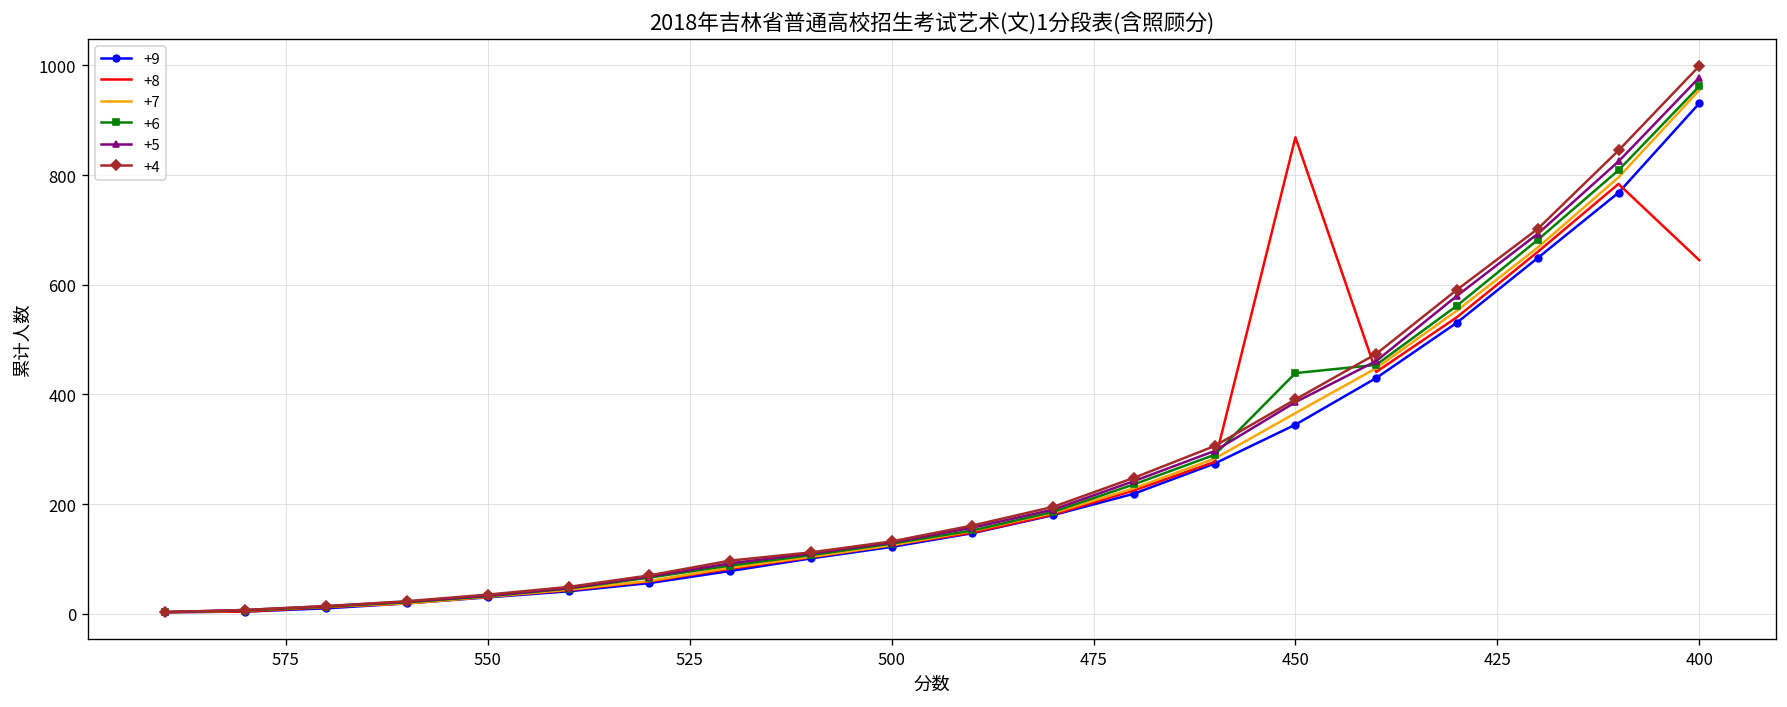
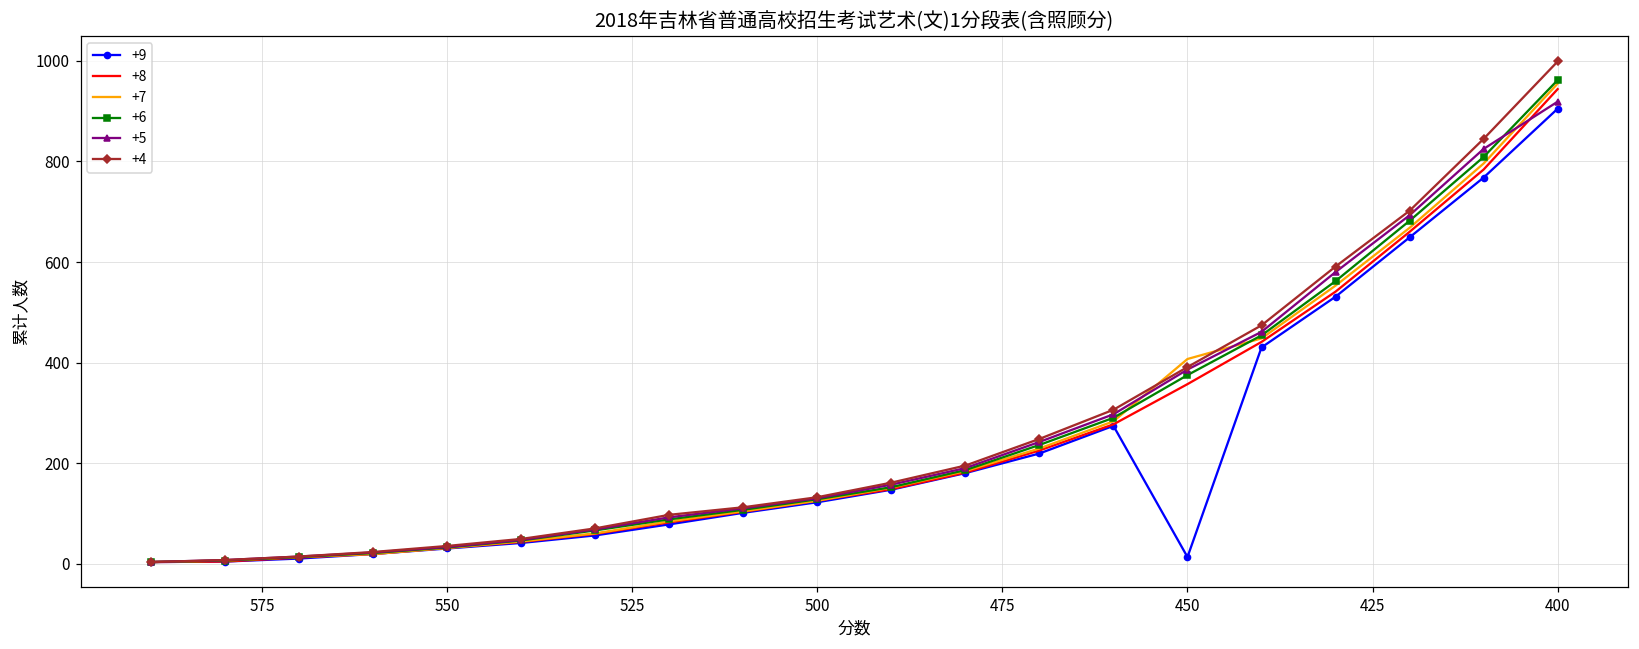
  {
    "+9": {
-     "450": 350,
-     "400": 930
+     "450": 10,
+     "400": 910
    },
    "+8": {
-     "450": 870,
-     "400": 650
+     "450": 360,
+     "400": 940
    },
    "+7": {
-     "450": 370,
+     "450": 410,
      "400": 960
    },
    "+6": {
-     "450": 440,
+     "450": 380,
      "400": 960
    },
    "+5": {
-     "400": 980
+     "400": 920
    },
    "+4": {
      "400": 1000
    }
  }
